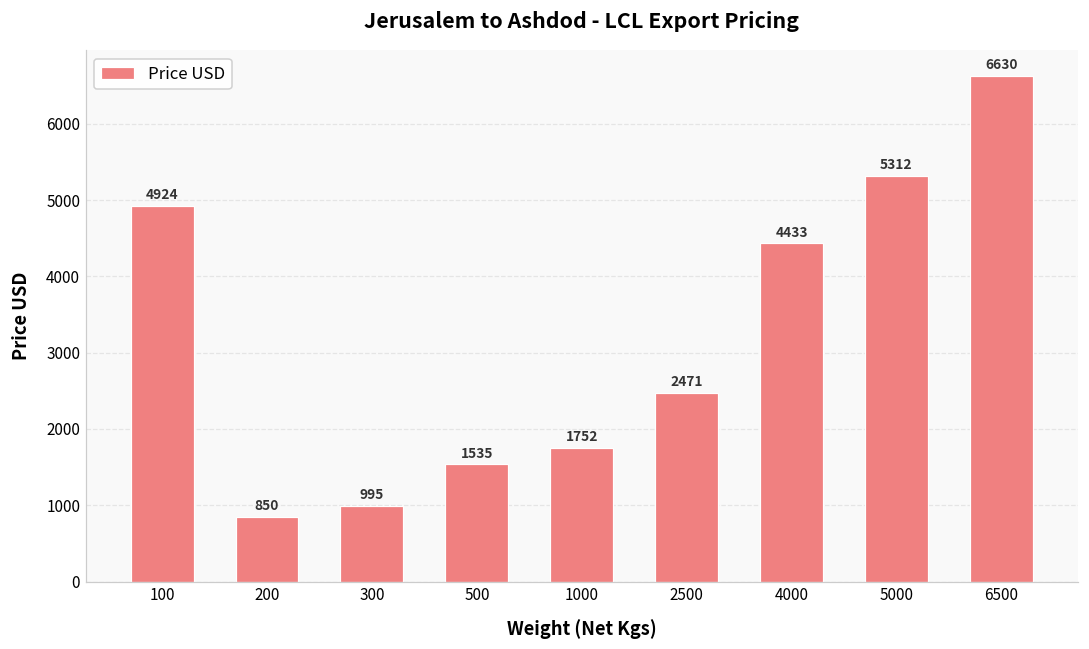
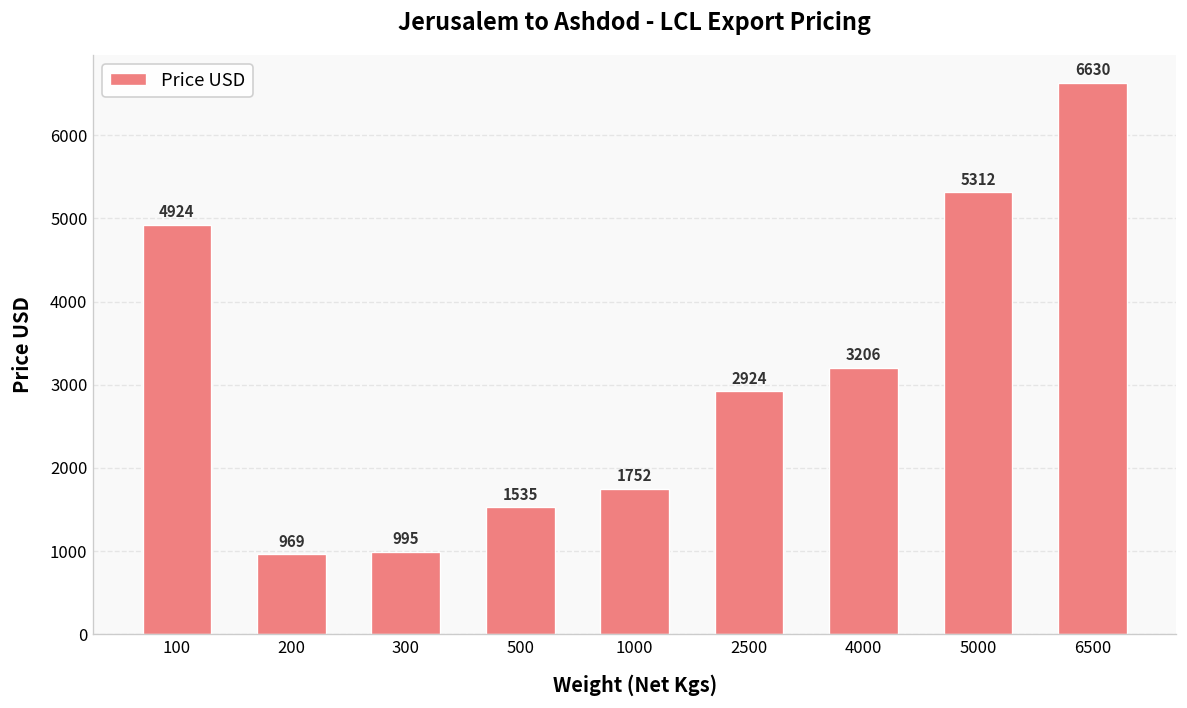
  {
    "100": 4924,
-   "200": 850,
+   "200": 969,
    "300": 995,
    "500": 1535,
    "1000": 1752,
-   "2500": 2471,
-   "4000": 4433,
+   "2500": 2924,
+   "4000": 3206,
    "5000": 5312,
    "6500": 6630
  }
